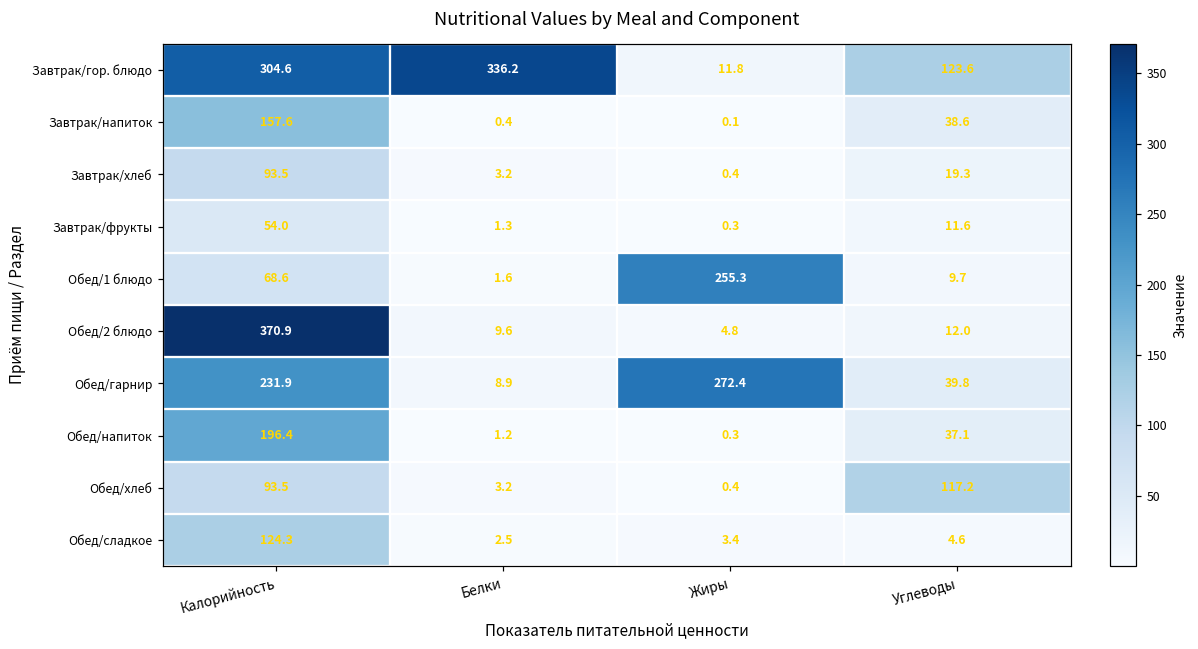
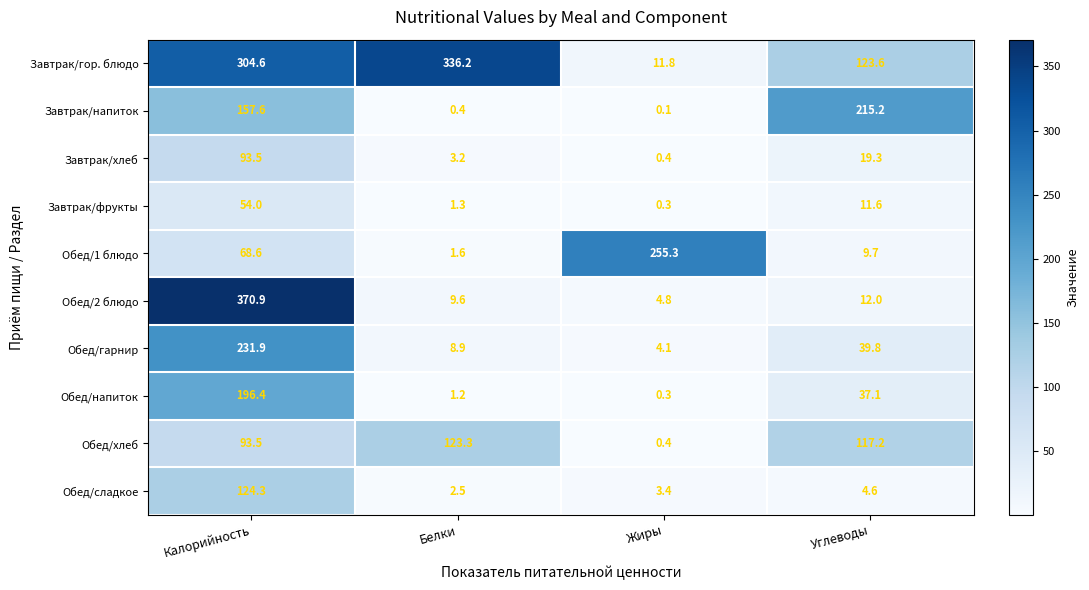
  {
    "Завтрак/гор. блюдо": {
      "Калорийность": 304.6,
      "Белки": 336.2,
      "Жиры": 11.8,
      "Углеводы": 123.6
    },
    "Завтрак/напиток": {
      "Калорийность": 157.6,
      "Белки": 0.4,
      "Жиры": 0.1,
-     "Углеводы": 38.6
+     "Углеводы": 215.2
    },
    "Завтрак/хлеб": {
      "Калорийность": 93.5,
      "Белки": 3.2,
      "Жиры": 0.4,
      "Углеводы": 19.3
    },
    "Завтрак/фрукты": {
      "Калорийность": 54.0,
      "Белки": 1.3,
      "Жиры": 0.3,
      "Углеводы": 11.6
    },
    "Обед/1 блюдо": {
      "Калорийность": 68.6,
      "Белки": 1.6,
      "Жиры": 255.3,
      "Углеводы": 9.7
    },
    "Обед/2 блюдо": {
      "Калорийность": 370.9,
      "Белки": 9.6,
      "Жиры": 4.8,
      "Углеводы": 12.0
    },
    "Обед/гарнир": {
      "Калорийность": 231.9,
      "Белки": 8.9,
-     "Жиры": 272.4,
+     "Жиры": 4.1,
      "Углеводы": 39.8
    },
    "Обед/напиток": {
      "Калорийность": 196.4,
      "Белки": 1.2,
      "Жиры": 0.3,
      "Углеводы": 37.1
    },
    "Обед/хлеб": {
      "Калорийность": 93.5,
-     "Белки": 3.2,
+     "Белки": 123.3,
      "Жиры": 0.4,
      "Углеводы": 117.2
    },
    "Обед/сладкое": {
      "Калорийность": 124.3,
      "Белки": 2.5,
      "Жиры": 3.4,
      "Углеводы": 4.6
    }
  }
